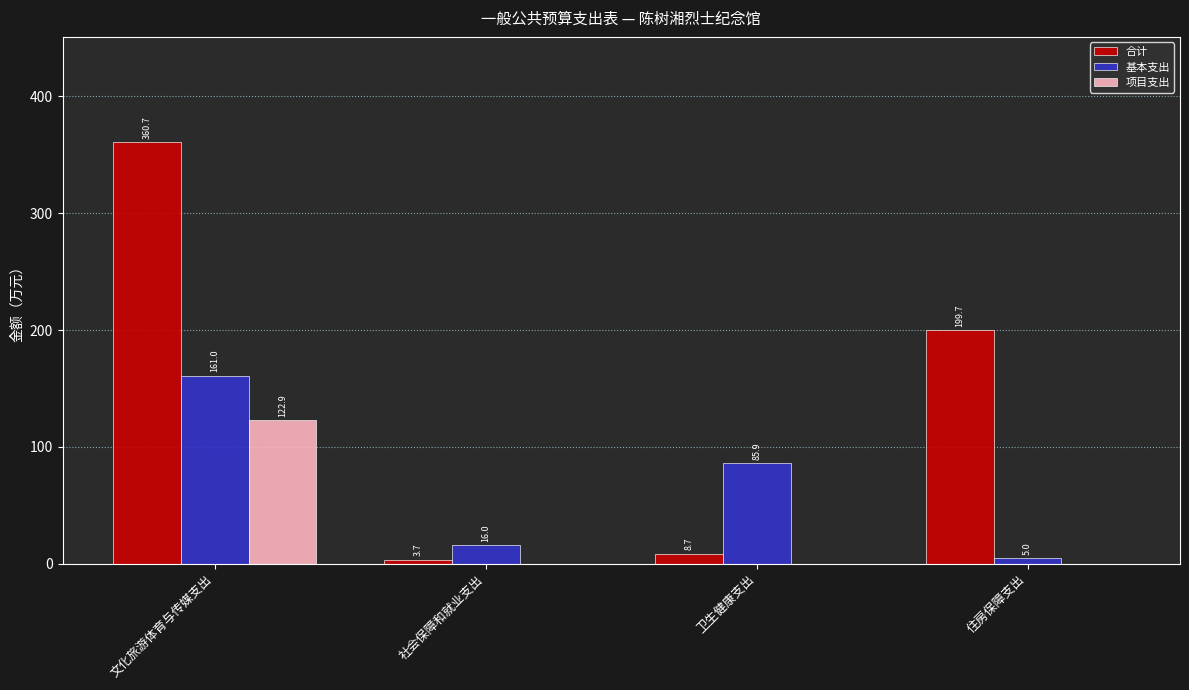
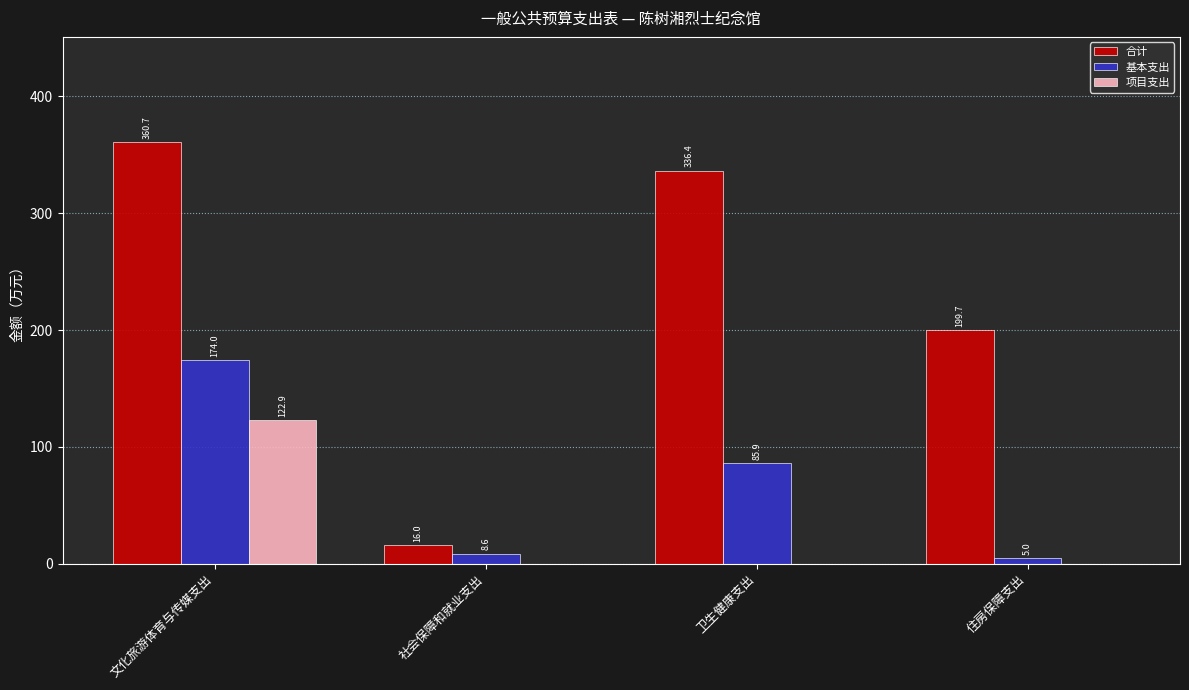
  {
    "合计": {
      "文化旅游体育与传媒支出": 360.7,
-     "社会保障和就业支出": 3.7,
-     "卫生健康支出": 8.7,
+     "社会保障和就业支出": 16.0,
+     "卫生健康支出": 336.4,
      "住房保障支出": 199.7
    },
    "基本支出": {
-     "文化旅游体育与传媒支出": 161.0,
-     "社会保障和就业支出": 16.0,
+     "文化旅游体育与传媒支出": 174.0,
+     "社会保障和就业支出": 8.6,
      "卫生健康支出": 85.9,
      "住房保障支出": 5.0
    },
    "项目支出": {
      "文化旅游体育与传媒支出": 122.9
    }
  }
